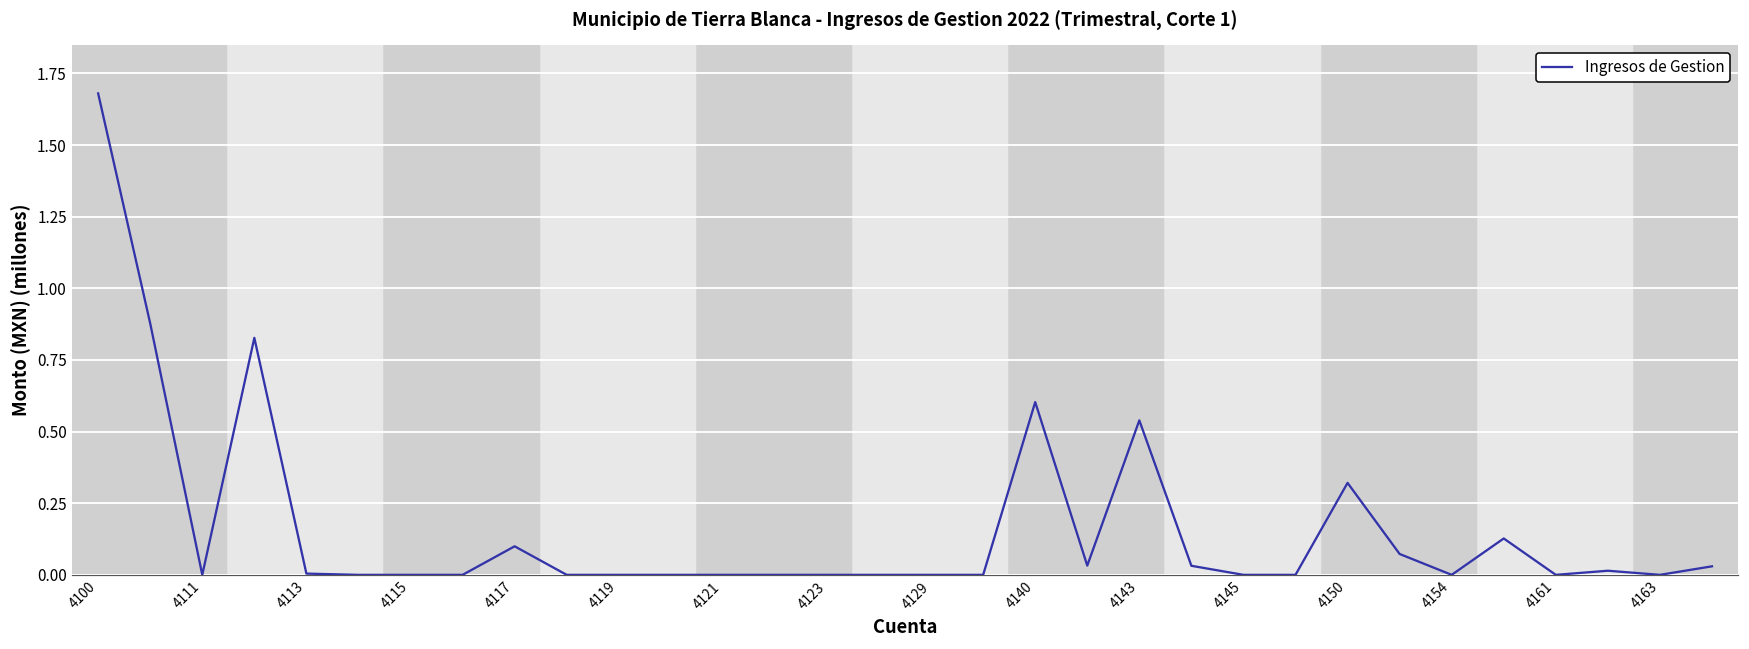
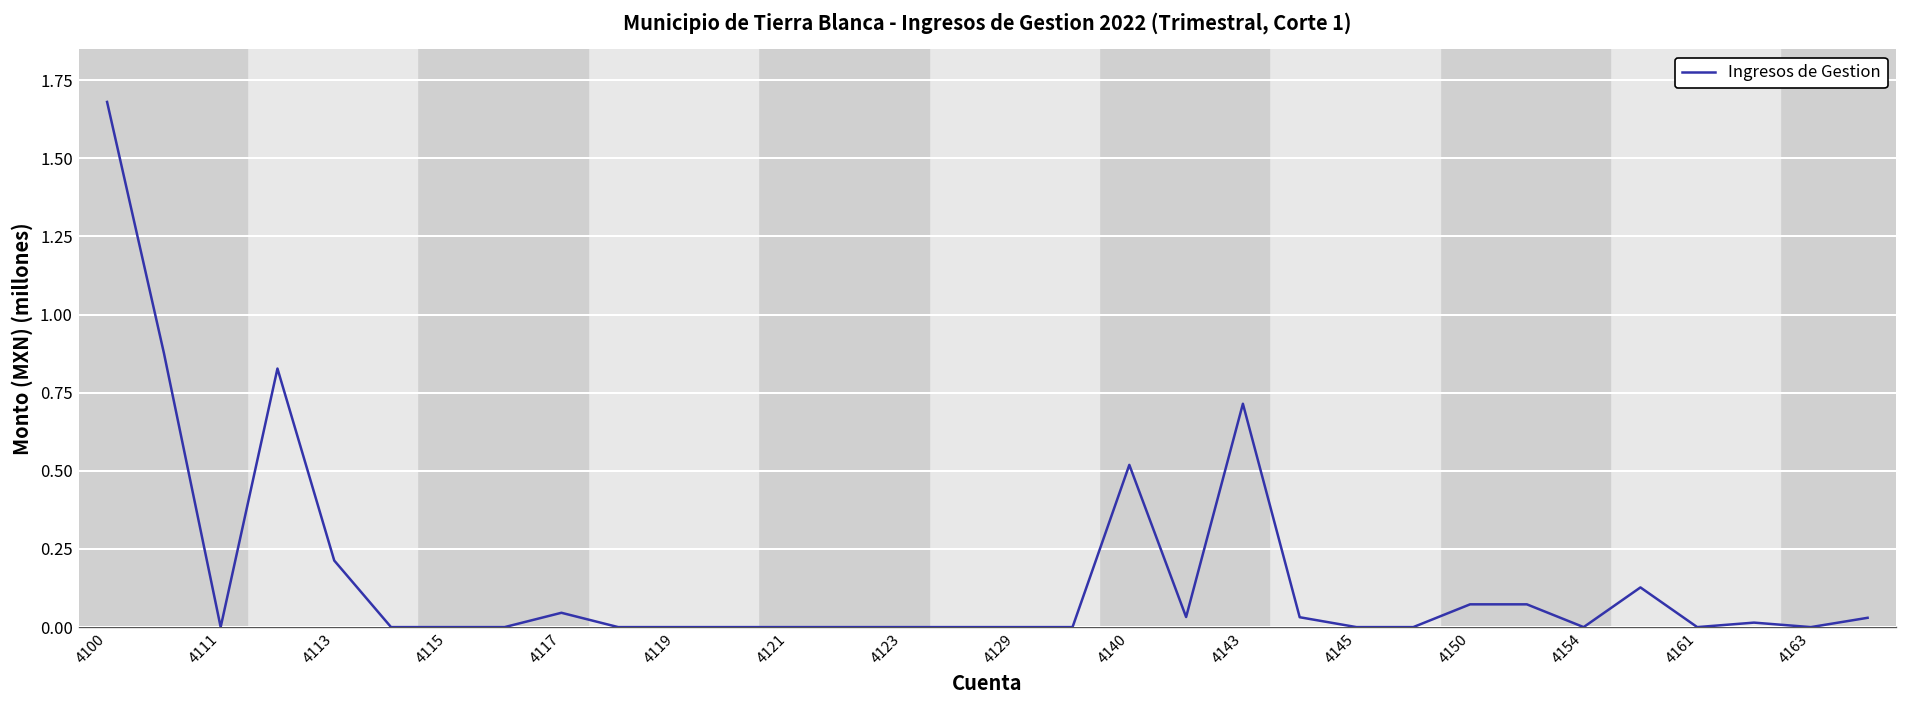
  {
    "4100": 1.68,
    "4111": 0.00,
-   "4113": 0.00,
+   "4113": 0.21,
    "4115": 0.00,
-   "4117": 0.10,
+   "4117": 0.05,
    "4119": 0.00,
    "4121": 0.00,
    "4123": 0.00,
    "4129": 0.00,
-   "4140": 0.60,
-   "4143": 0.54,
+   "4140": 0.52,
+   "4143": 0.71,
    "4145": 0.00,
-   "4150": 0.32,
+   "4150": 0.07,
    "4154": 0.00,
    "4161": 0.00,
    "4163": 0.00
  }
